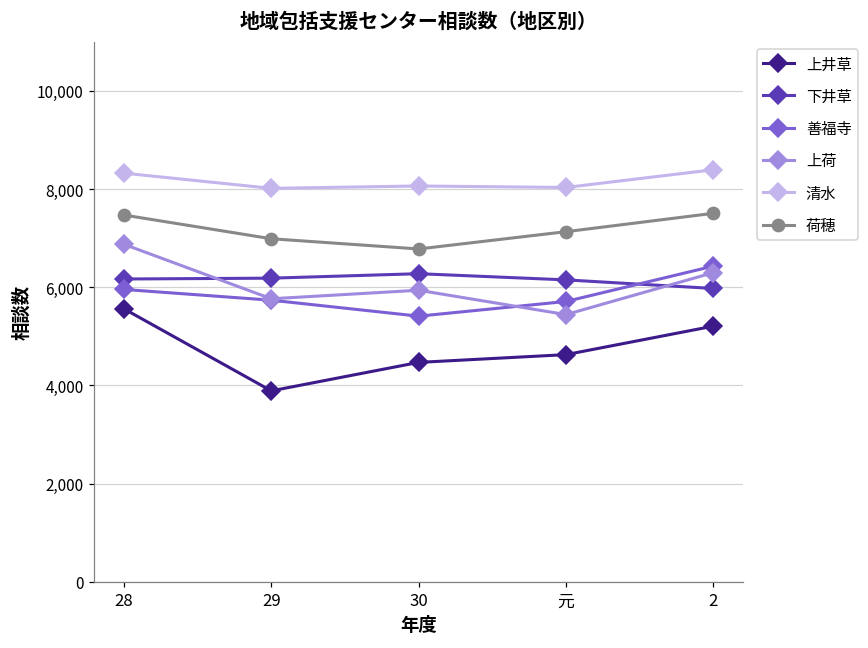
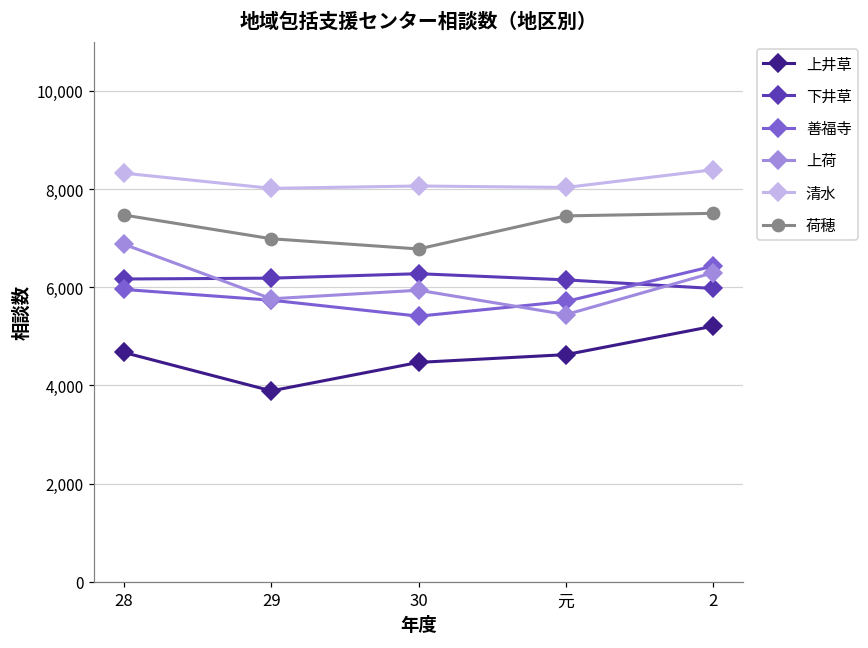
  {
    "上井草": {
-     "28": "5,600",
+     "28": "4,700",
      "29": "3,900",
      "30": "4,500",
      "元": "4,600",
      "2": "5,200"
    },
    "荷穂": {
      "28": "7,500",
      "29": "7,000",
      "30": "6,800",
-     "元": "7,100",
+     "元": "7,500",
      "2": "7,500"
    }
  }
